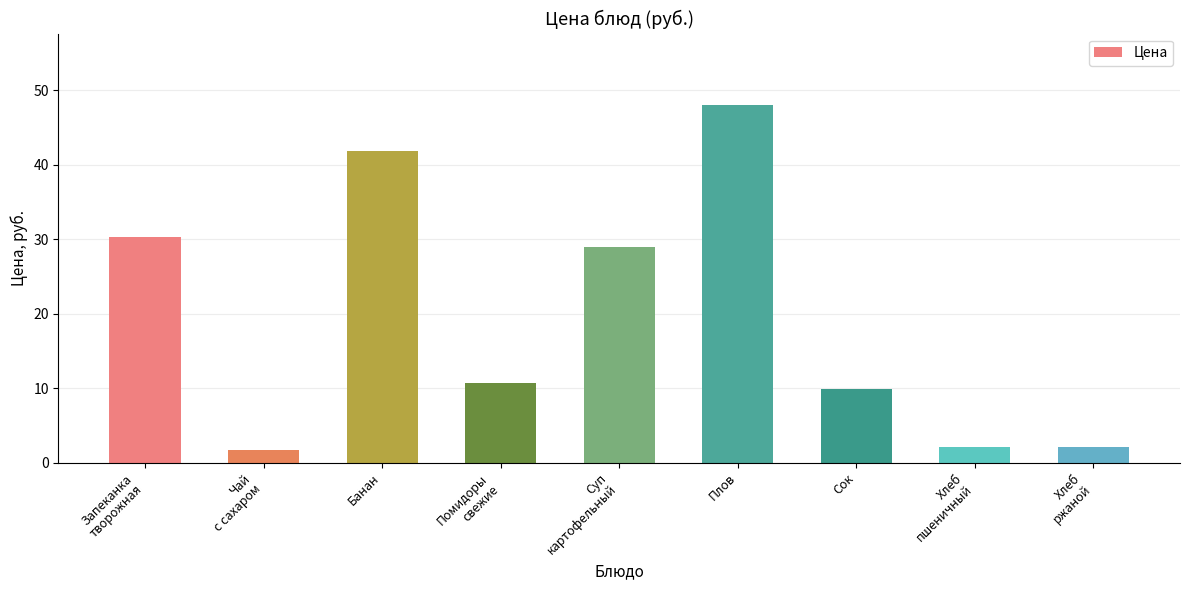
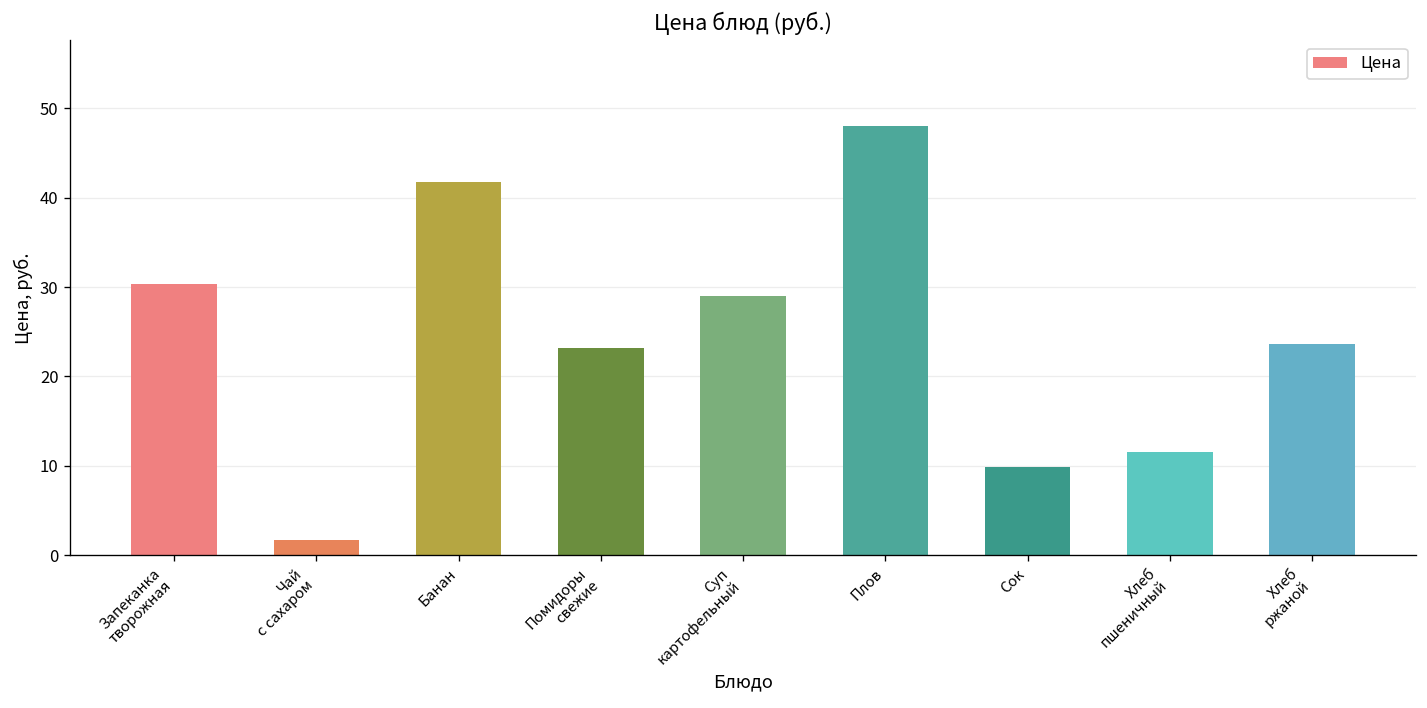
  {
    "Запеканка творожная": 30,
    "Чай с сахаром": 2,
    "Банан": 42,
-   "Помидоры свежие": 11,
+   "Помидоры свежие": 23,
    "Суп картофельный": 29,
    "Плов": 48,
    "Сок": 10,
-   "Хлеб пшеничный": 2,
-   "Хлеб ржаной": 2
+   "Хлеб пшеничный": 12,
+   "Хлеб ржаной": 24
  }
